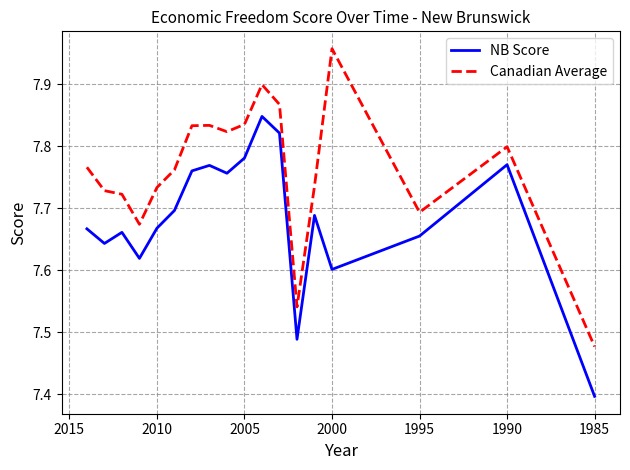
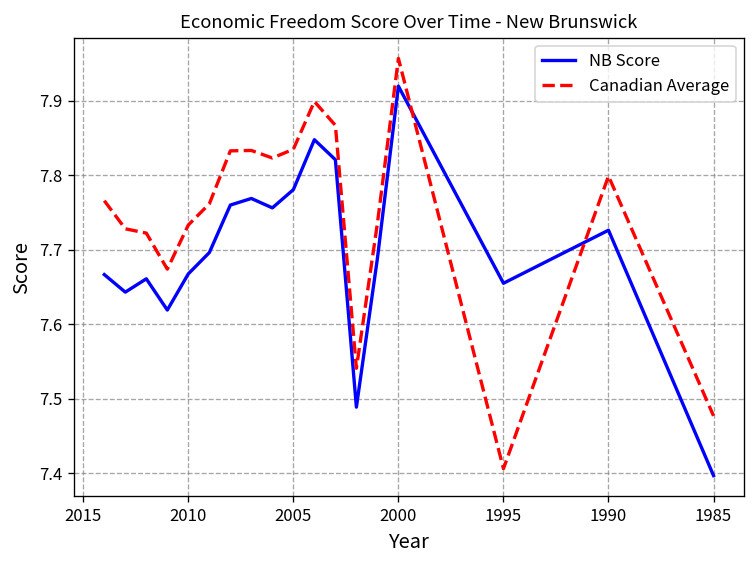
  {
    "NB Score": {
      "2010": 7.67,
      "2005": 7.78,
-     "2000": 7.60,
+     "2000": 7.92,
      "1995": 7.66,
-     "1990": 7.77,
+     "1990": 7.73,
      "1985": 7.40
    },
    "Canadian Average": {
      "2010": 7.73,
      "2005": 7.83,
      "2000": 7.96,
-     "1995": 7.69,
+     "1995": 7.41,
      "1990": 7.80,
      "1985": 7.48
    }
  }
